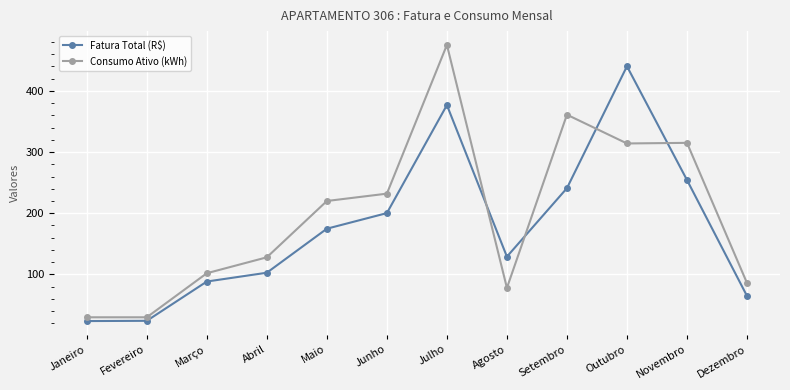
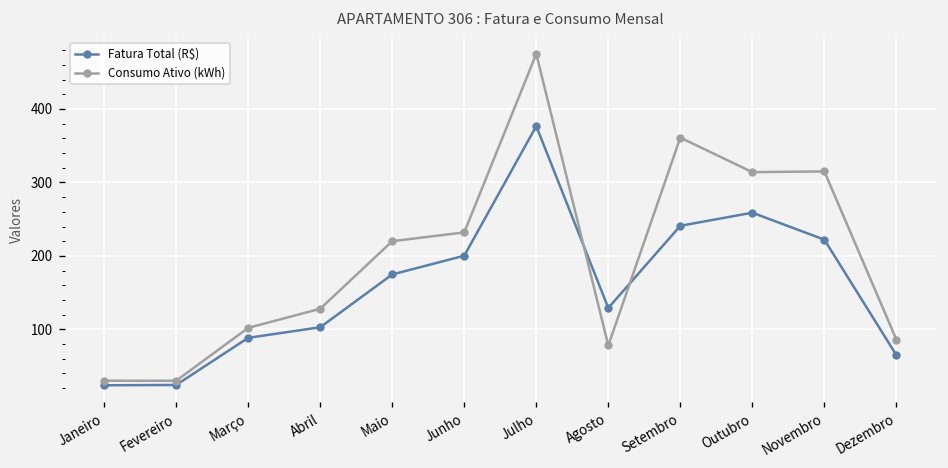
  {
    "Fatura Total (R$)": {
      "Janeiro": 20,
      "Fevereiro": 20,
      "Março": 90,
      "Abril": 100,
      "Maio": 170,
      "Junho": 200,
      "Julho": 380,
      "Agosto": 130,
      "Setembro": 240,
-     "Outubro": 440,
-     "Novembro": 250,
+     "Outubro": 260,
+     "Novembro": 220,
      "Dezembro": 60
    },
    "Consumo Ativo (kWh)": {
      "Janeiro": 30,
      "Fevereiro": 30,
      "Março": 100,
      "Abril": 130,
      "Maio": 220,
      "Junho": 230,
      "Julho": 480,
      "Agosto": 80,
      "Setembro": 360,
      "Outubro": 310,
      "Novembro": 320,
      "Dezembro": 90
    }
  }
